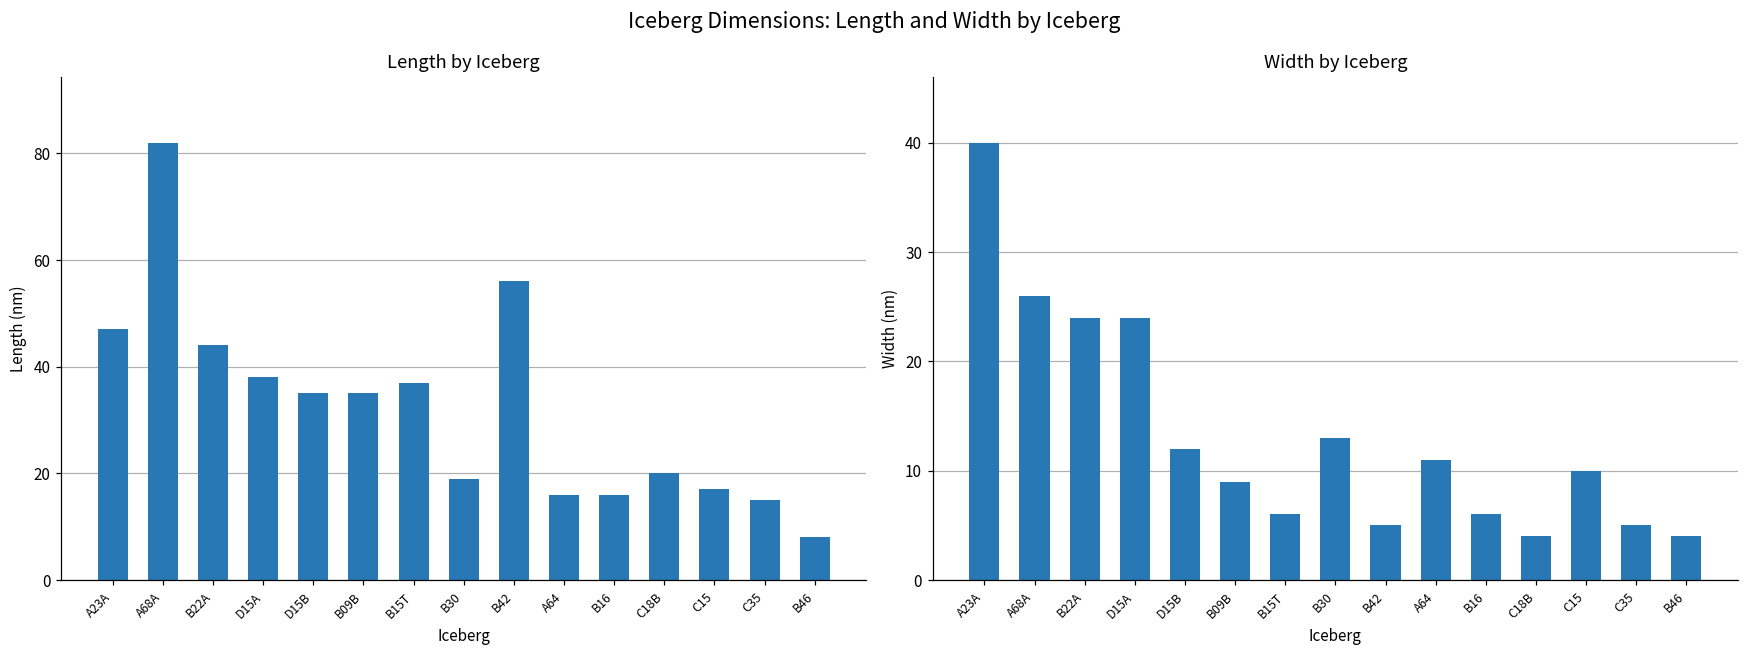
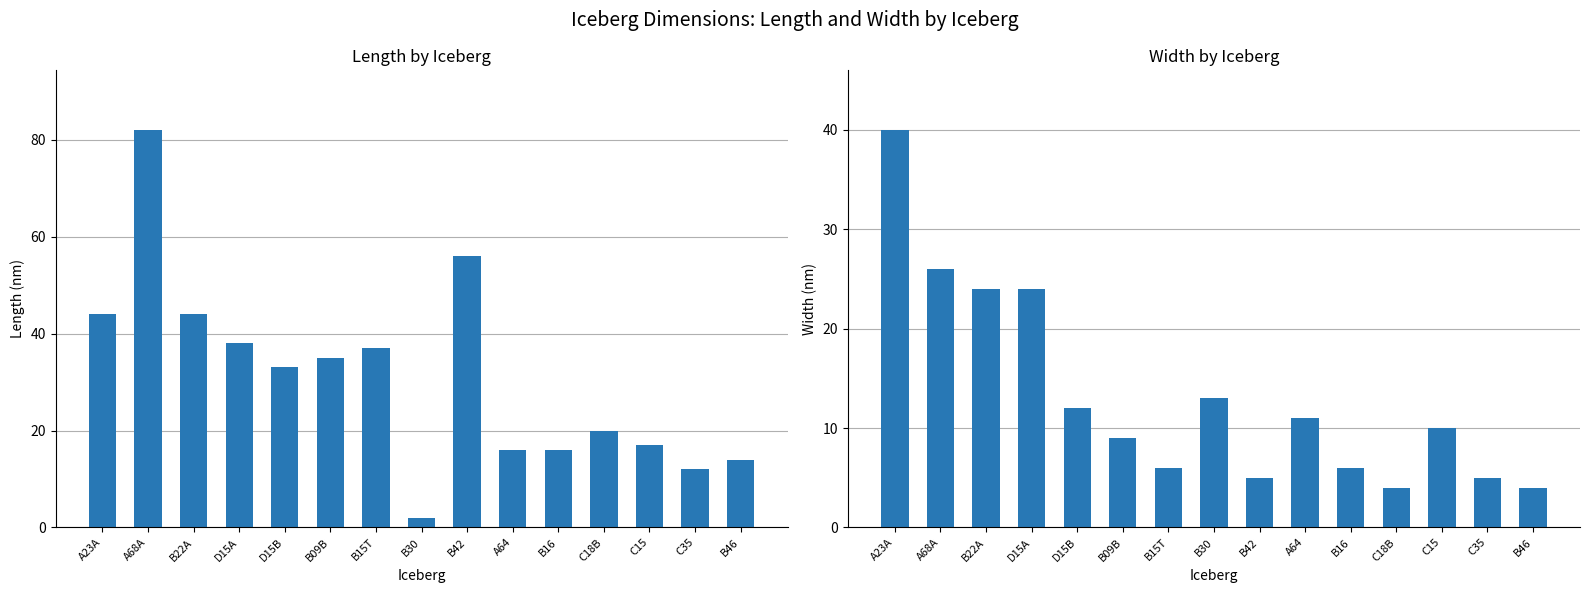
  {
    "Length by Iceberg": {
-     "A23A": 47,
+     "A23A": 44,
      "A68A": 82,
      "B22A": 44,
      "D15A": 38,
-     "D15B": 35,
+     "D15B": 33,
      "B09B": 35,
      "B15T": 37,
-     "B30": 19,
+     "B30": 2,
      "B42": 56,
      "A64": 16,
      "B16": 16,
      "C18B": 20,
      "C15": 17,
-     "C35": 15,
-     "B46": 8
+     "C35": 12,
+     "B46": 14
    },
    "Width by Iceberg": {
      "A23A": 40,
      "A68A": 26,
      "B22A": 24,
      "D15A": 24,
      "D15B": 12,
      "B09B": 9,
      "B15T": 6,
      "B30": 13,
      "B42": 5,
      "A64": 11,
      "B16": 6,
      "C18B": 4,
      "C15": 10,
      "C35": 5,
      "B46": 4
    }
  }
